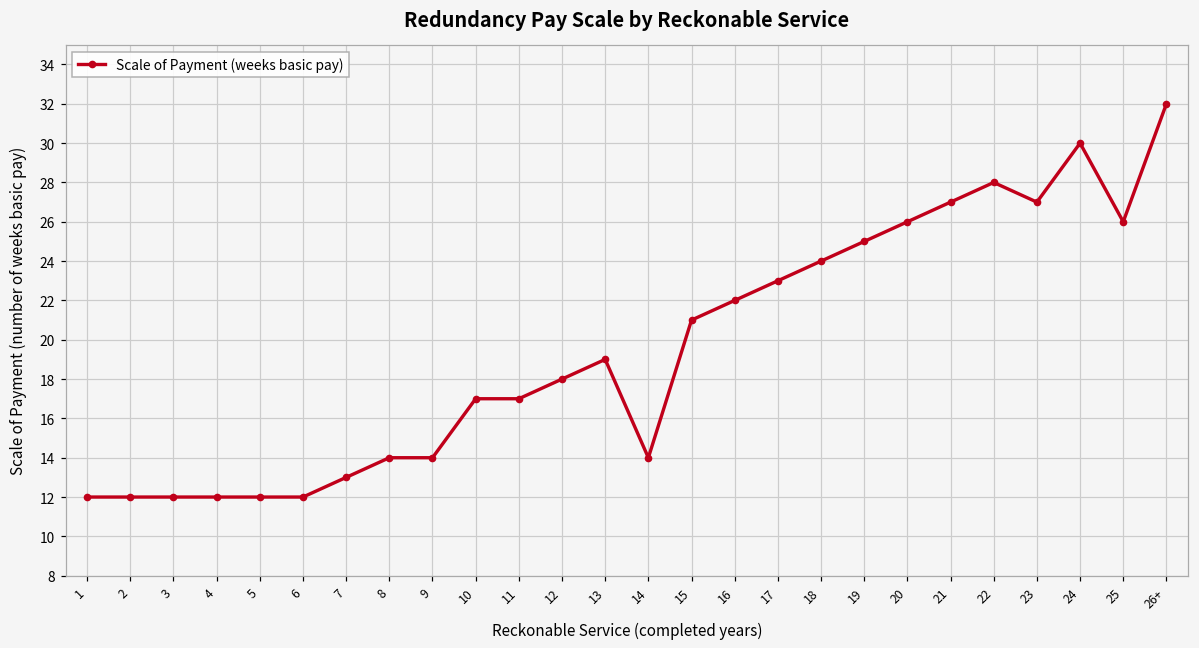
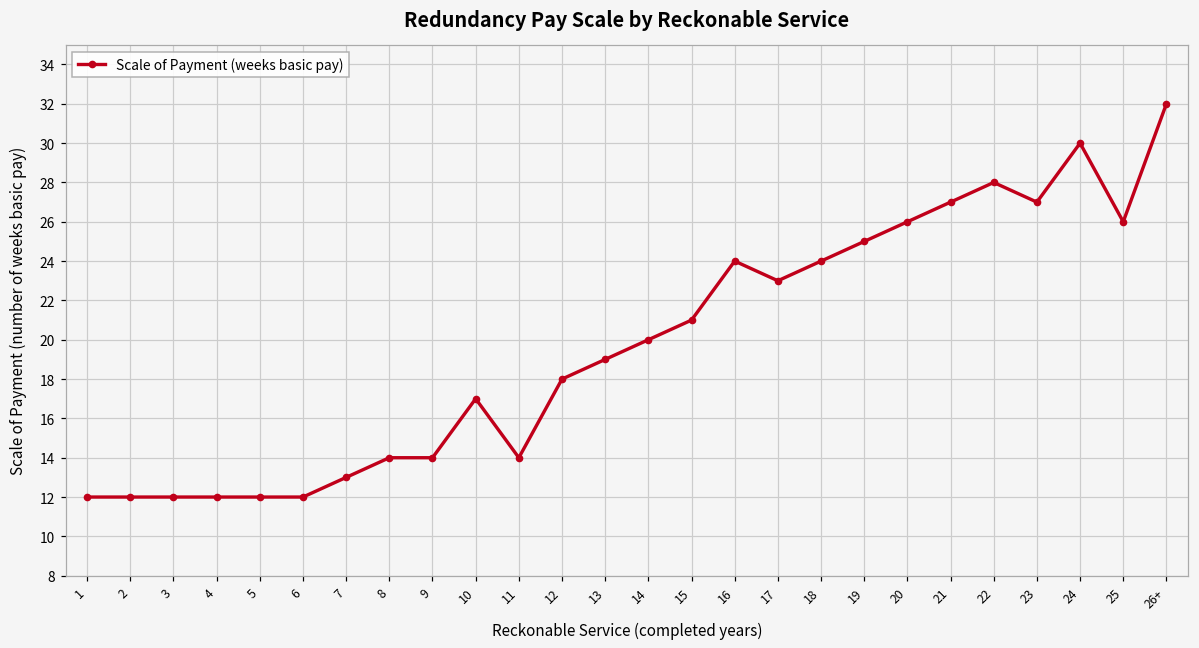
  {
    "1": 12,
    "2": 12,
    "3": 12,
    "4": 12,
    "5": 12,
    "6": 12,
    "7": 13,
    "8": 14,
    "9": 14,
    "10": 17,
-   "11": 17,
+   "11": 14,
    "12": 18,
    "13": 19,
-   "14": 14,
+   "14": 20,
    "15": 21,
-   "16": 22,
+   "16": 24,
    "17": 23,
    "18": 24,
    "19": 25,
    "20": 26,
    "21": 27,
    "22": 28,
    "23": 27,
    "24": 30,
    "25": 26,
    "26+": 32
  }
